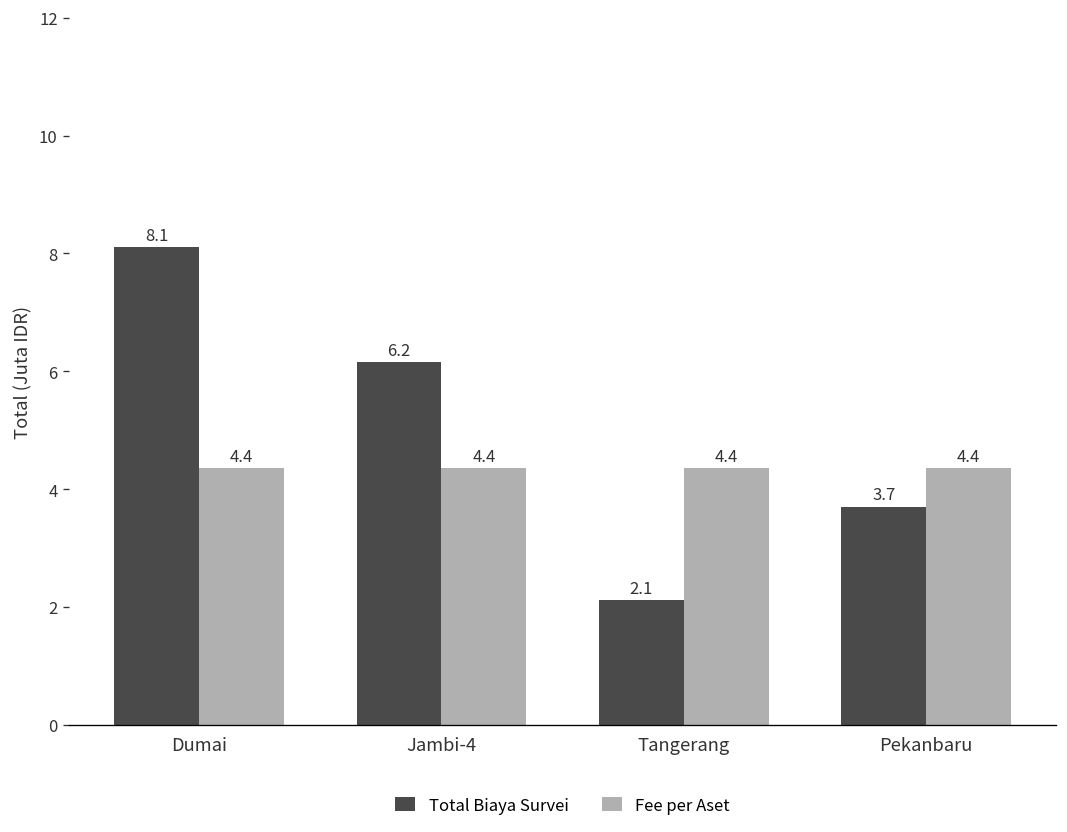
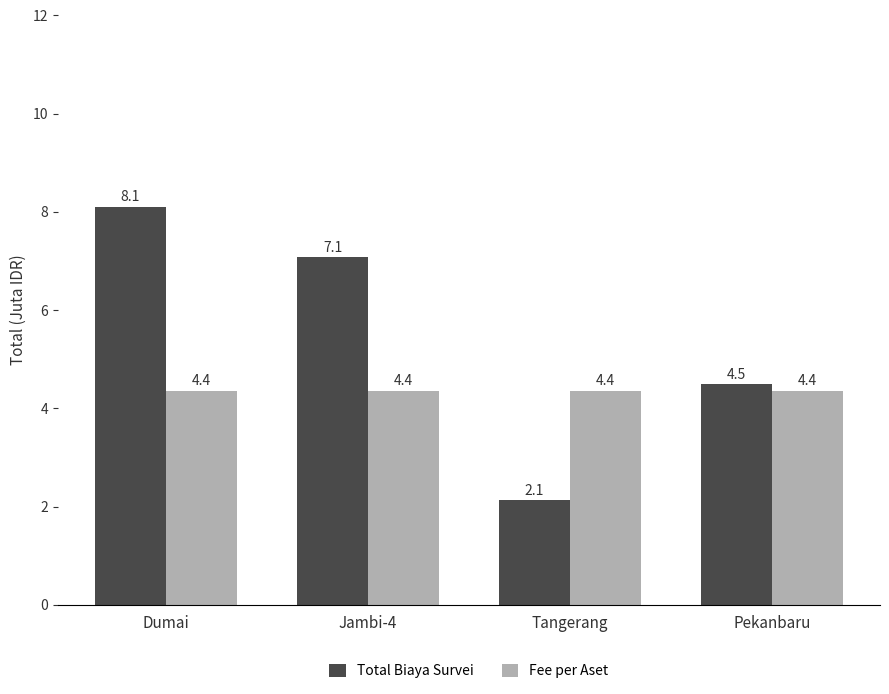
  {
    "Total Biaya Survei": {
      "Dumai": 8.1,
-     "Jambi-4": 6.2,
+     "Jambi-4": 7.1,
      "Tangerang": 2.1,
-     "Pekanbaru": 3.7
+     "Pekanbaru": 4.5
    },
    "Fee per Aset": {
      "Dumai": 4.4,
      "Jambi-4": 4.4,
      "Tangerang": 4.4,
      "Pekanbaru": 4.4
    }
  }
